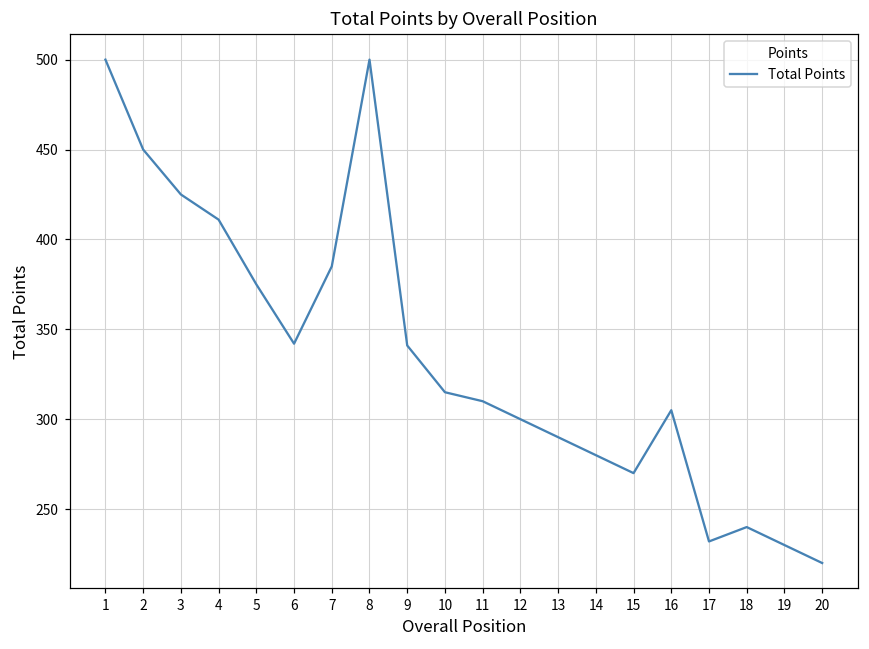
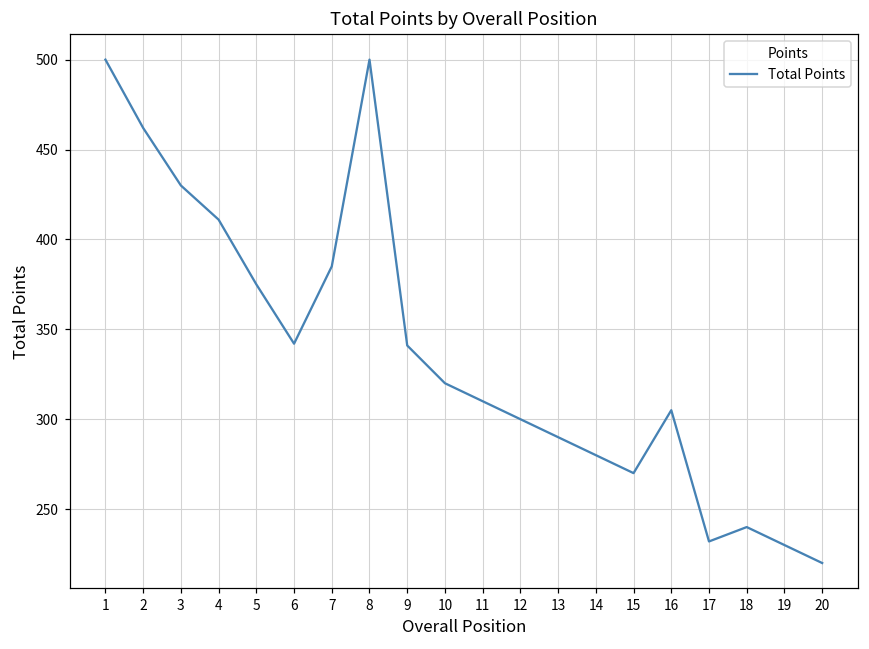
  {
    "1": 500,
-   "2": 450,
-   "3": 425,
+   "2": 462,
+   "3": 430,
    "4": 411,
    "5": 375,
    "6": 342,
    "7": 385,
    "8": 500,
    "9": 341,
-   "10": 315,
+   "10": 320,
    "11": 310,
    "12": 300,
    "13": 290,
    "14": 280,
    "15": 270,
    "16": 305,
    "17": 232,
    "18": 240,
    "19": 230,
    "20": 220
  }
